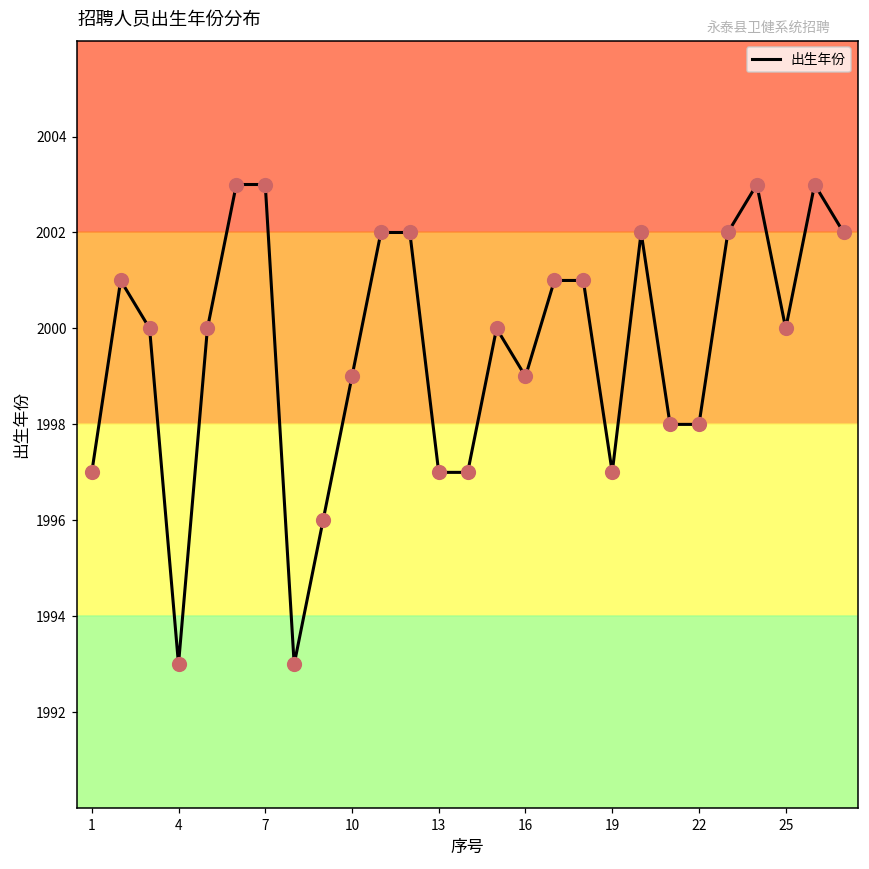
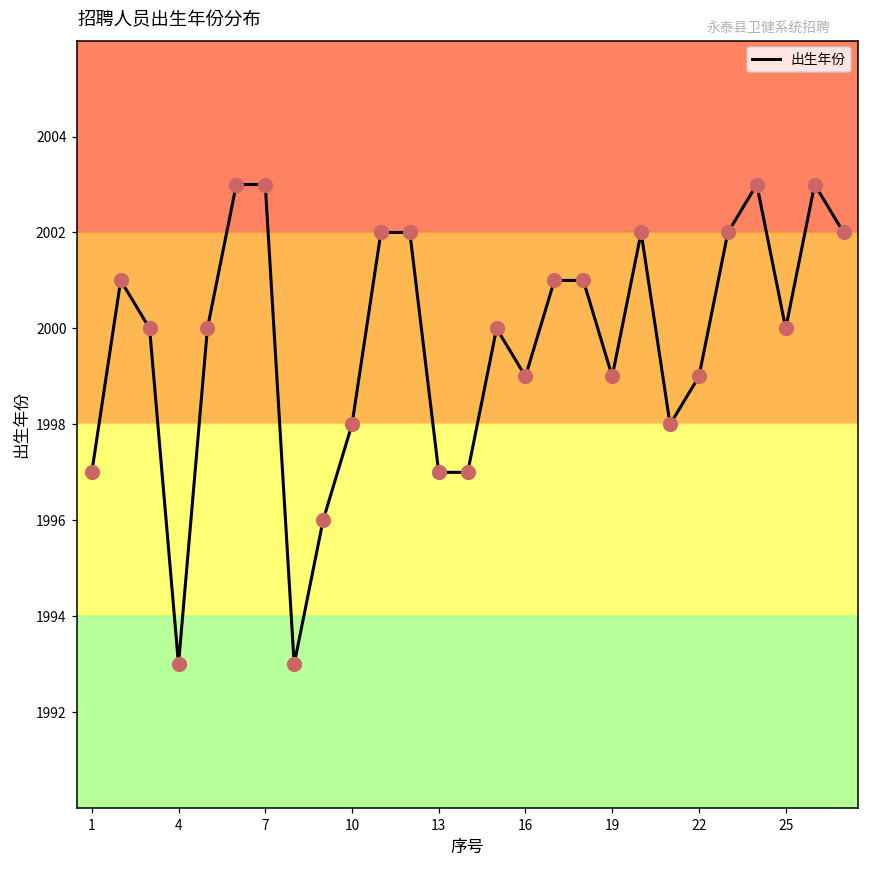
  {
    "1": 1997,
    "4": 1993,
    "7": 2003,
-   "10": 1999,
+   "10": 1998,
    "13": 1997,
    "16": 1999,
-   "19": 1997,
-   "22": 1998,
+   "19": 1999,
+   "22": 1999,
    "25": 2000
  }
